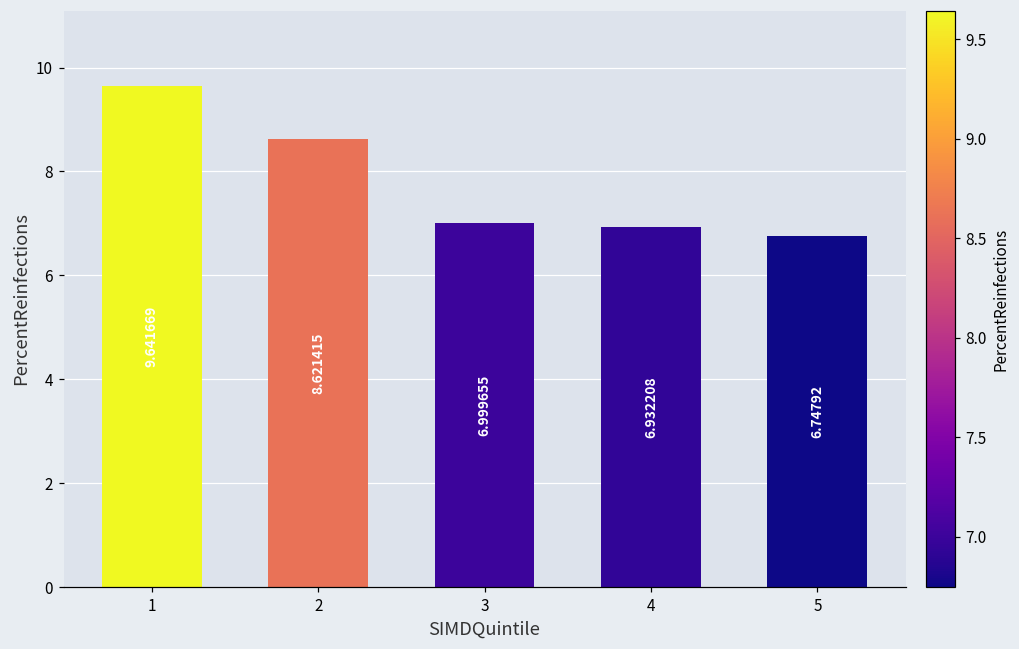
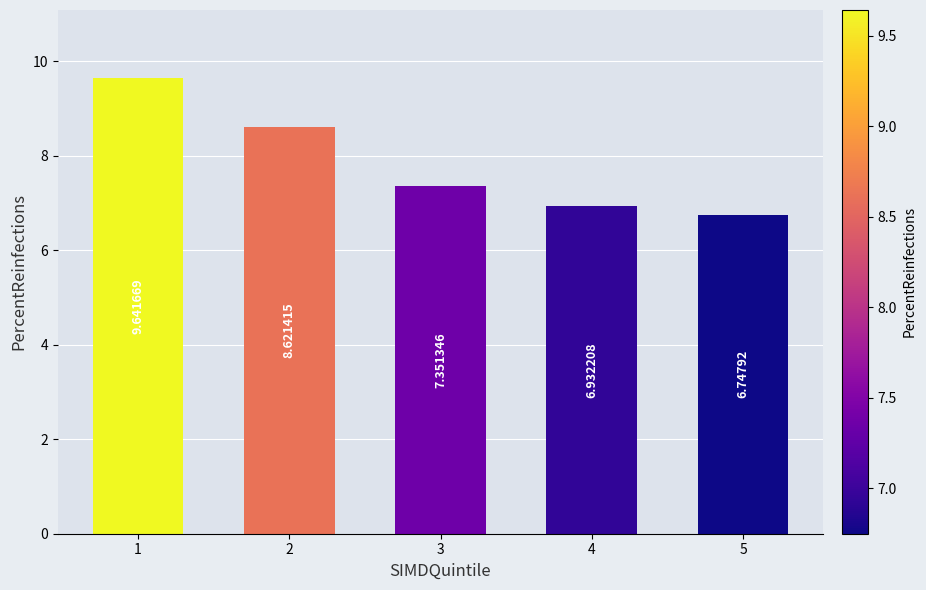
  {
    "1": 9.641669,
    "2": 8.621415,
-   "3": 6.999655,
+   "3": 7.351346,
    "4": 6.932208,
    "5": 6.74792
  }
